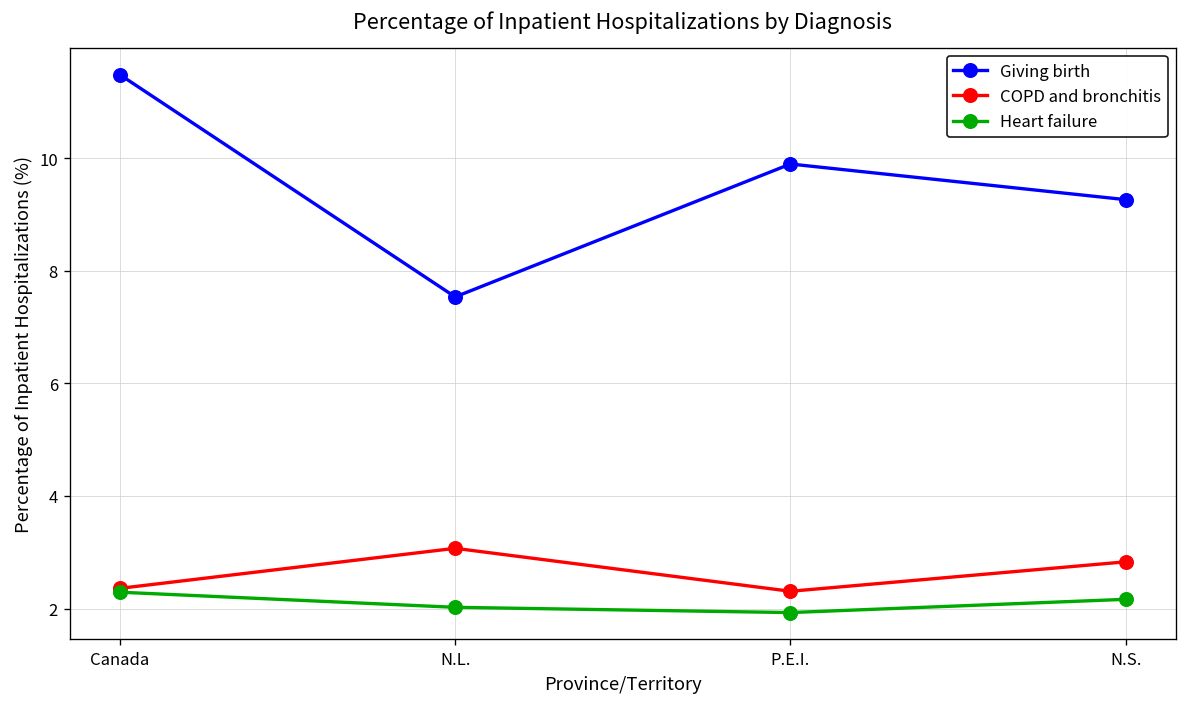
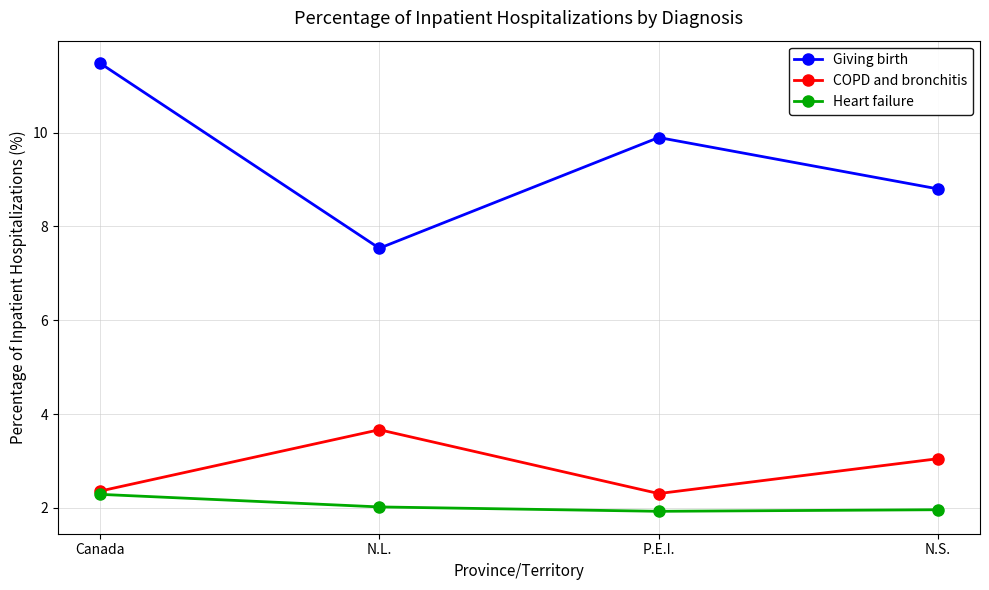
  {
    "Giving birth": {
      "Canada": 11.5,
      "N.L.": 7.5,
      "P.E.I.": 9.9,
-     "N.S.": 9.3
+     "N.S.": 8.8
    },
    "COPD and bronchitis": {
      "Canada": 2.4,
-     "N.L.": 3.1,
+     "N.L.": 3.7,
      "P.E.I.": 2.3,
-     "N.S.": 2.8
+     "N.S.": 3.1
    },
    "Heart failure": {
      "Canada": 2.3,
      "N.L.": 2.0,
      "P.E.I.": 1.9,
-     "N.S.": 2.2
+     "N.S.": 2.0
    }
  }
